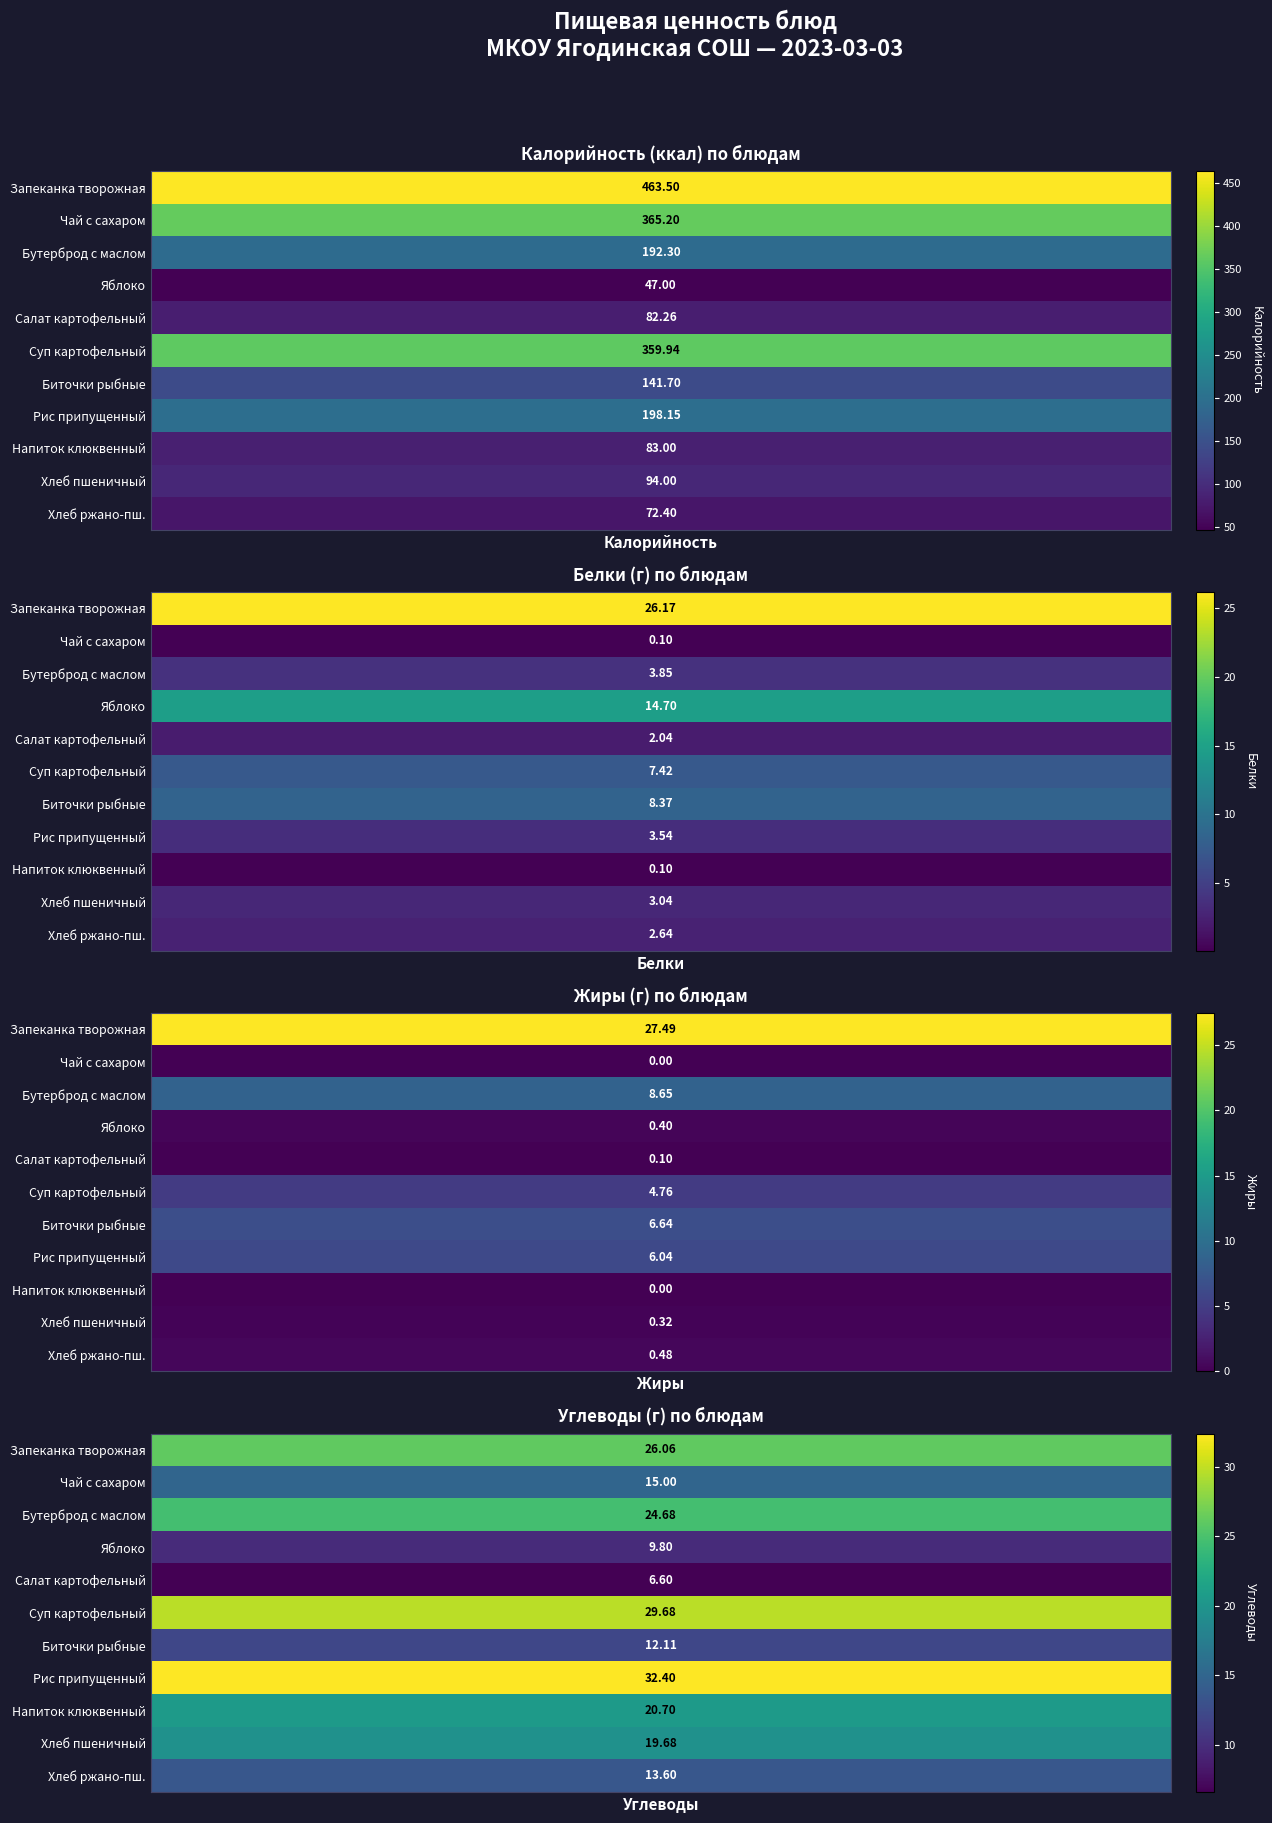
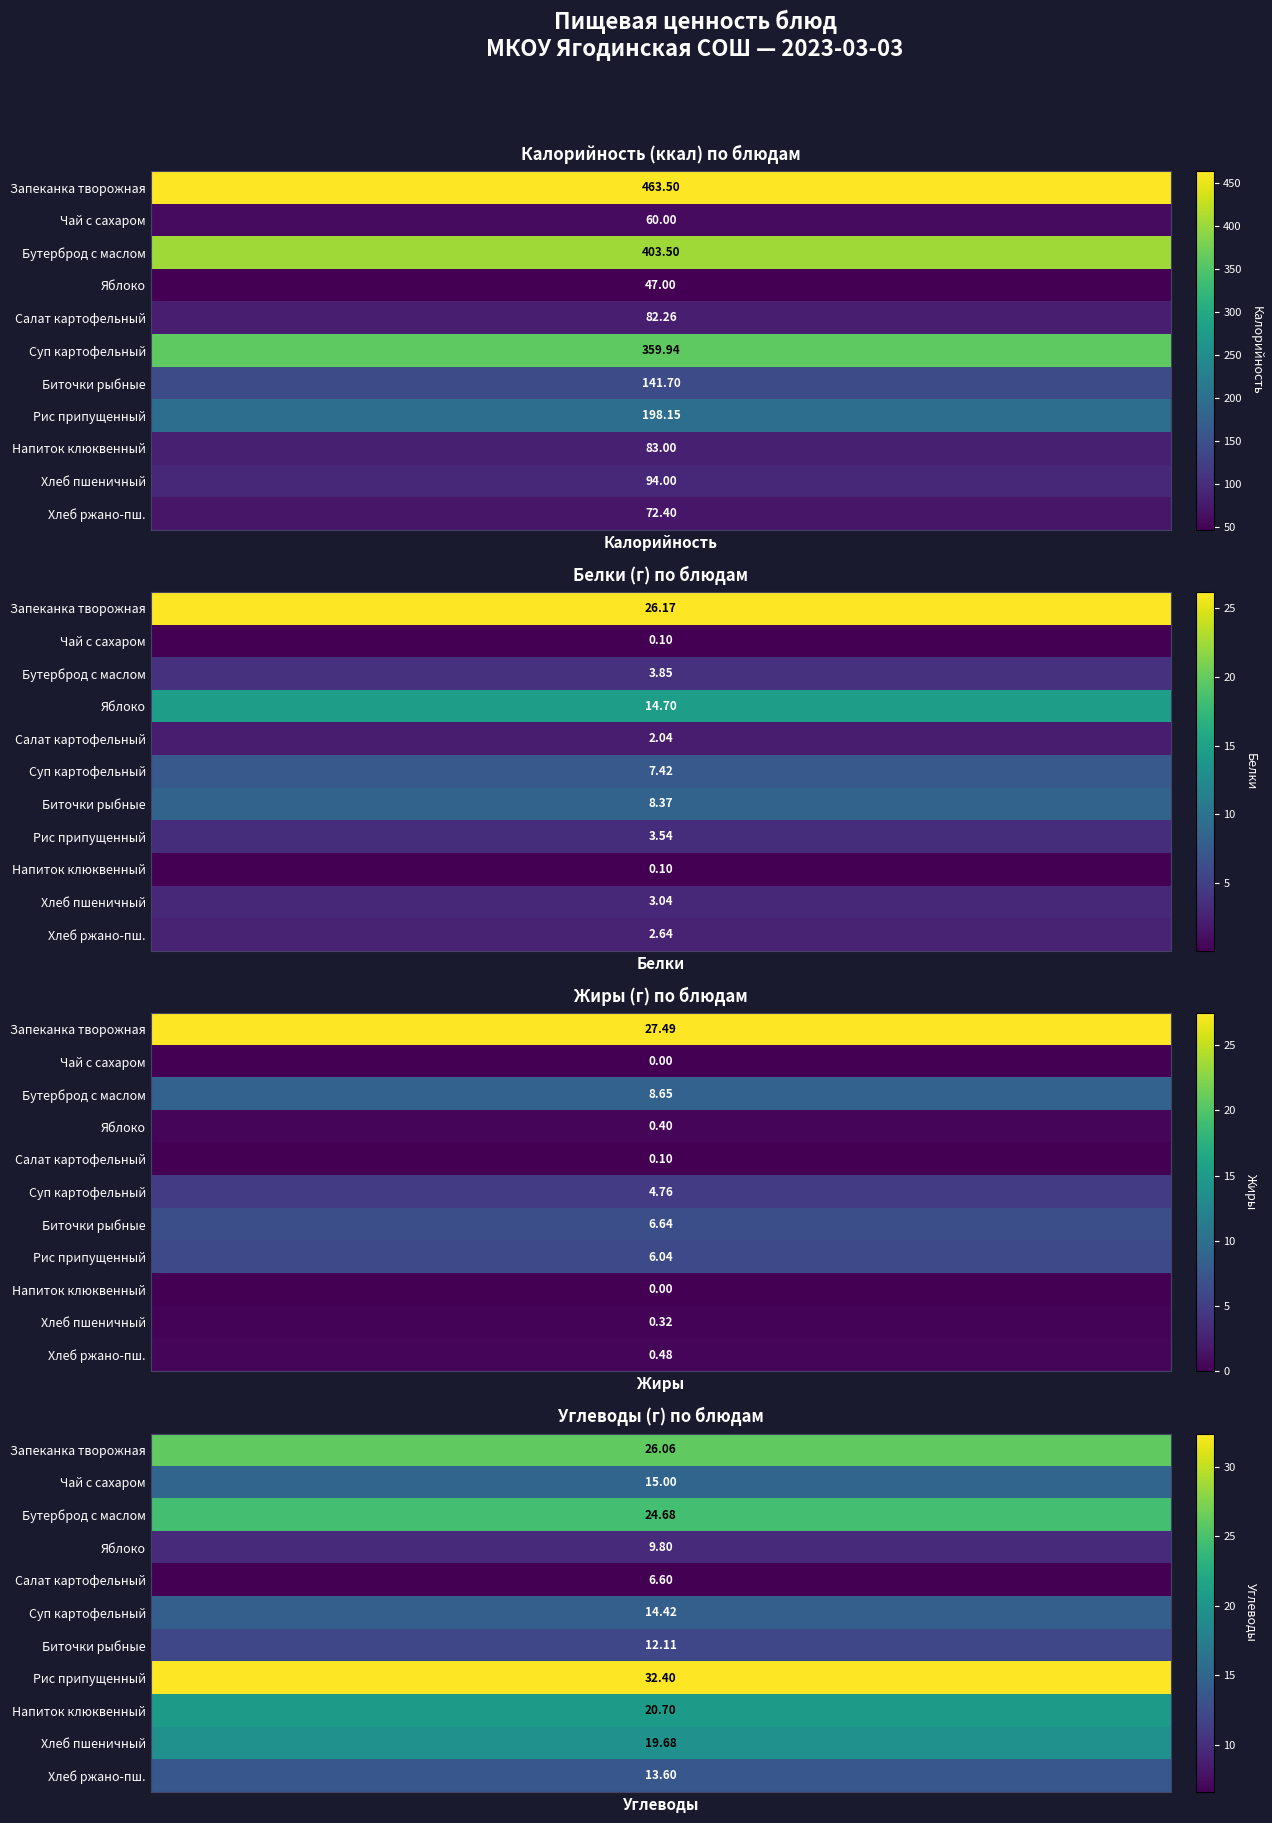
  {
    "Калорийность (ккал) по блюдам": {
      "Запеканка творожная": {
        "Калорийность": 463.50
      },
      "Чай с сахаром": {
-       "Калорийность": 365.20
+       "Калорийность": 60.00
      },
      "Бутерброд с маслом": {
-       "Калорийность": 192.30
+       "Калорийность": 403.50
      },
      "Яблоко": {
        "Калорийность": 47.00
      },
      "Салат картофельный": {
        "Калорийность": 82.26
      },
      "Суп картофельный": {
        "Калорийность": 359.94
      },
      "Биточки рыбные": {
        "Калорийность": 141.70
      },
      "Рис припущенный": {
        "Калорийность": 198.15
      },
      "Напиток клюквенный": {
        "Калорийность": 83.00
      },
      "Хлеб пшеничный": {
        "Калорийность": 94.00
      },
      "Хлеб ржано-пш.": {
        "Калорийность": 72.40
      }
    },
    "Белки (г) по блюдам": {
      "Запеканка творожная": {
        "Белки": 26.17
      },
      "Чай с сахаром": {
        "Белки": 0.10
      },
      "Бутерброд с маслом": {
        "Белки": 3.85
      },
      "Яблоко": {
        "Белки": 14.70
      },
      "Салат картофельный": {
        "Белки": 2.04
      },
      "Суп картофельный": {
        "Белки": 7.42
      },
      "Биточки рыбные": {
        "Белки": 8.37
      },
      "Рис припущенный": {
        "Белки": 3.54
      },
      "Напиток клюквенный": {
        "Белки": 0.10
      },
      "Хлеб пшеничный": {
        "Белки": 3.04
      },
      "Хлеб ржано-пш.": {
        "Белки": 2.64
      }
    },
    "Жиры (г) по блюдам": {
      "Запеканка творожная": {
        "Жиры": 27.49
      },
      "Чай с сахаром": {
        "Жиры": 0.00
      },
      "Бутерброд с маслом": {
        "Жиры": 8.65
      },
      "Яблоко": {
        "Жиры": 0.40
      },
      "Салат картофельный": {
        "Жиры": 0.10
      },
      "Суп картофельный": {
        "Жиры": 4.76
      },
      "Биточки рыбные": {
        "Жиры": 6.64
      },
      "Рис припущенный": {
        "Жиры": 6.04
      },
      "Напиток клюквенный": {
        "Жиры": 0.00
      },
      "Хлеб пшеничный": {
        "Жиры": 0.32
      },
      "Хлеб ржано-пш.": {
        "Жиры": 0.48
      }
    },
    "Углеводы (г) по блюдам": {
      "Запеканка творожная": {
        "Углеводы": 26.06
      },
      "Чай с сахаром": {
        "Углеводы": 15.00
      },
      "Бутерброд с маслом": {
        "Углеводы": 24.68
      },
      "Яблоко": {
        "Углеводы": 9.80
      },
      "Салат картофельный": {
        "Углеводы": 6.60
      },
      "Суп картофельный": {
-       "Углеводы": 29.68
+       "Углеводы": 14.42
      },
      "Биточки рыбные": {
        "Углеводы": 12.11
      },
      "Рис припущенный": {
        "Углеводы": 32.40
      },
      "Напиток клюквенный": {
        "Углеводы": 20.70
      },
      "Хлеб пшеничный": {
        "Углеводы": 19.68
      },
      "Хлеб ржано-пш.": {
        "Углеводы": 13.60
      }
    }
  }
